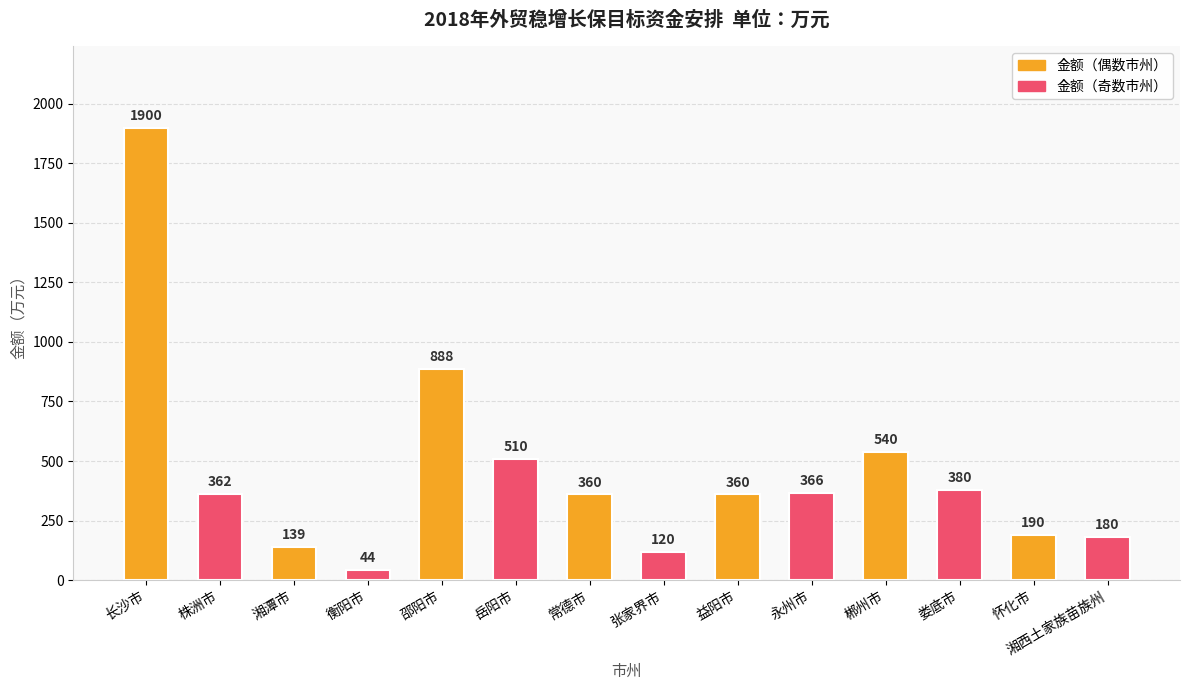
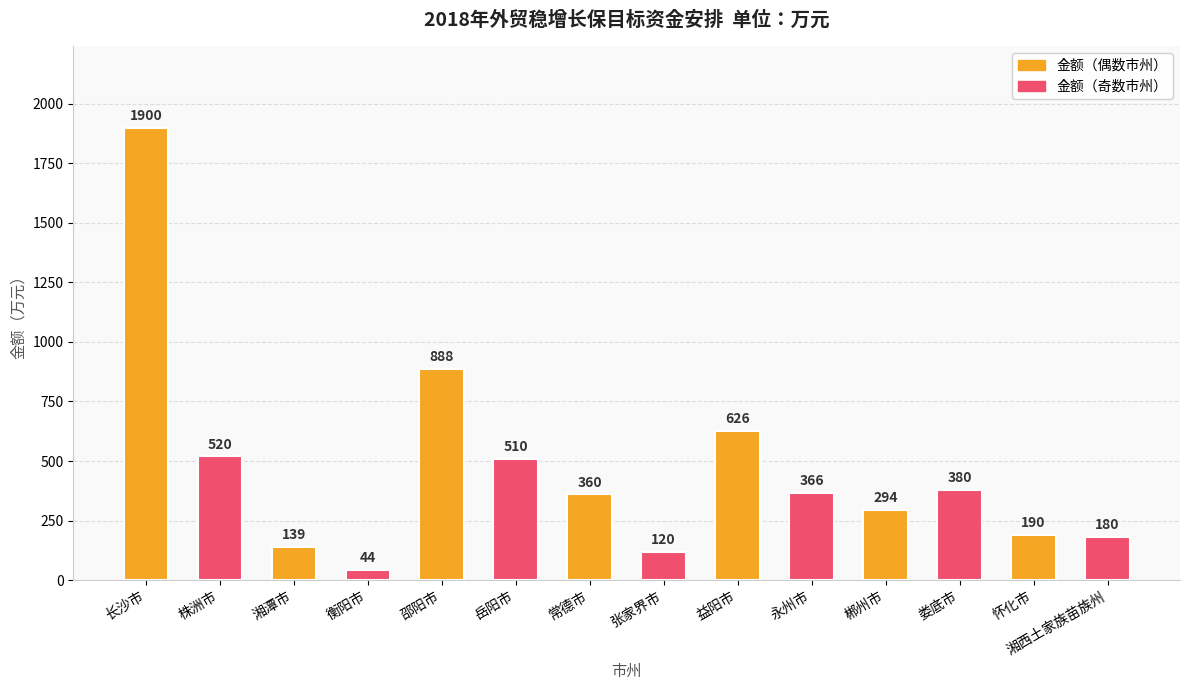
  {
    "长沙市": 1900,
-   "株洲市": 362,
+   "株洲市": 520,
    "湘潭市": 139,
    "衡阳市": 44,
    "邵阳市": 888,
    "岳阳市": 510,
    "常德市": 360,
    "张家界市": 120,
-   "益阳市": 360,
+   "益阳市": 626,
    "永州市": 366,
-   "郴州市": 540,
+   "郴州市": 294,
    "娄底市": 380,
    "怀化市": 190,
    "湘西土家族苗族州": 180
  }
